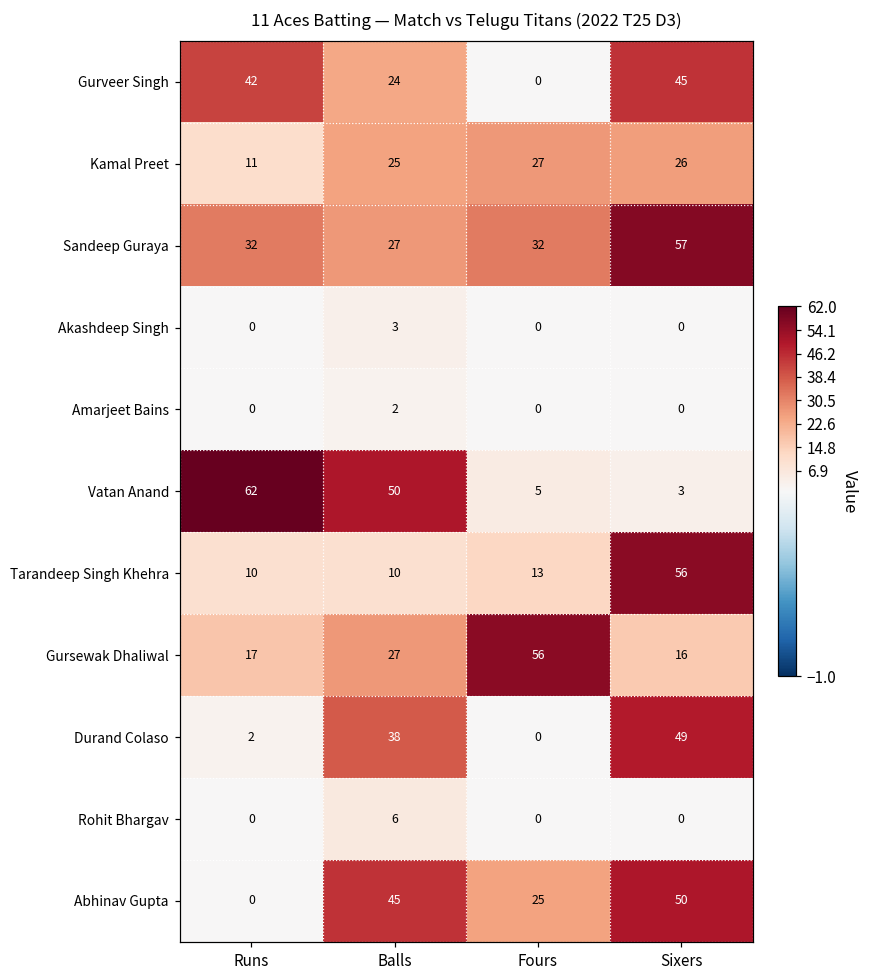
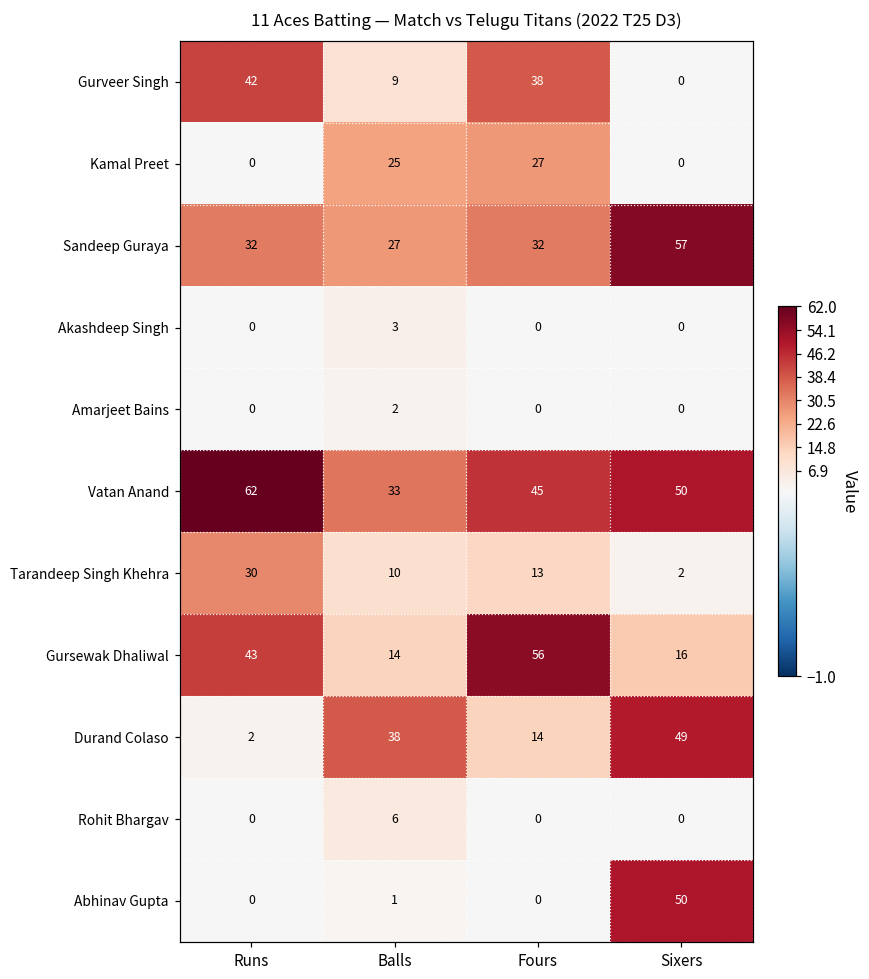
  {
    "Gurveer Singh": {
      "Runs": 42,
-     "Balls": 24,
-     "Fours": 0,
-     "Sixers": 45
+     "Balls": 9,
+     "Fours": 38,
+     "Sixers": 0
    },
    "Kamal Preet": {
-     "Runs": 11,
+     "Runs": 0,
      "Balls": 25,
      "Fours": 27,
-     "Sixers": 26
+     "Sixers": 0
    },
    "Sandeep Guraya": {
      "Runs": 32,
      "Balls": 27,
      "Fours": 32,
      "Sixers": 57
    },
    "Akashdeep Singh": {
      "Runs": 0,
      "Balls": 3,
      "Fours": 0,
      "Sixers": 0
    },
    "Amarjeet Bains": {
      "Runs": 0,
      "Balls": 2,
      "Fours": 0,
      "Sixers": 0
    },
    "Vatan Anand": {
      "Runs": 62,
-     "Balls": 50,
-     "Fours": 5,
-     "Sixers": 3
+     "Balls": 33,
+     "Fours": 45,
+     "Sixers": 50
    },
    "Tarandeep Singh Khehra": {
-     "Runs": 10,
+     "Runs": 30,
      "Balls": 10,
      "Fours": 13,
-     "Sixers": 56
+     "Sixers": 2
    },
    "Gursewak Dhaliwal": {
-     "Runs": 17,
-     "Balls": 27,
+     "Runs": 43,
+     "Balls": 14,
      "Fours": 56,
      "Sixers": 16
    },
    "Durand Colaso": {
      "Runs": 2,
      "Balls": 38,
-     "Fours": 0,
+     "Fours": 14,
      "Sixers": 49
    },
    "Rohit Bhargav": {
      "Runs": 0,
      "Balls": 6,
      "Fours": 0,
      "Sixers": 0
    },
    "Abhinav Gupta": {
      "Runs": 0,
-     "Balls": 45,
-     "Fours": 25,
+     "Balls": 1,
+     "Fours": 0,
      "Sixers": 50
    }
  }
